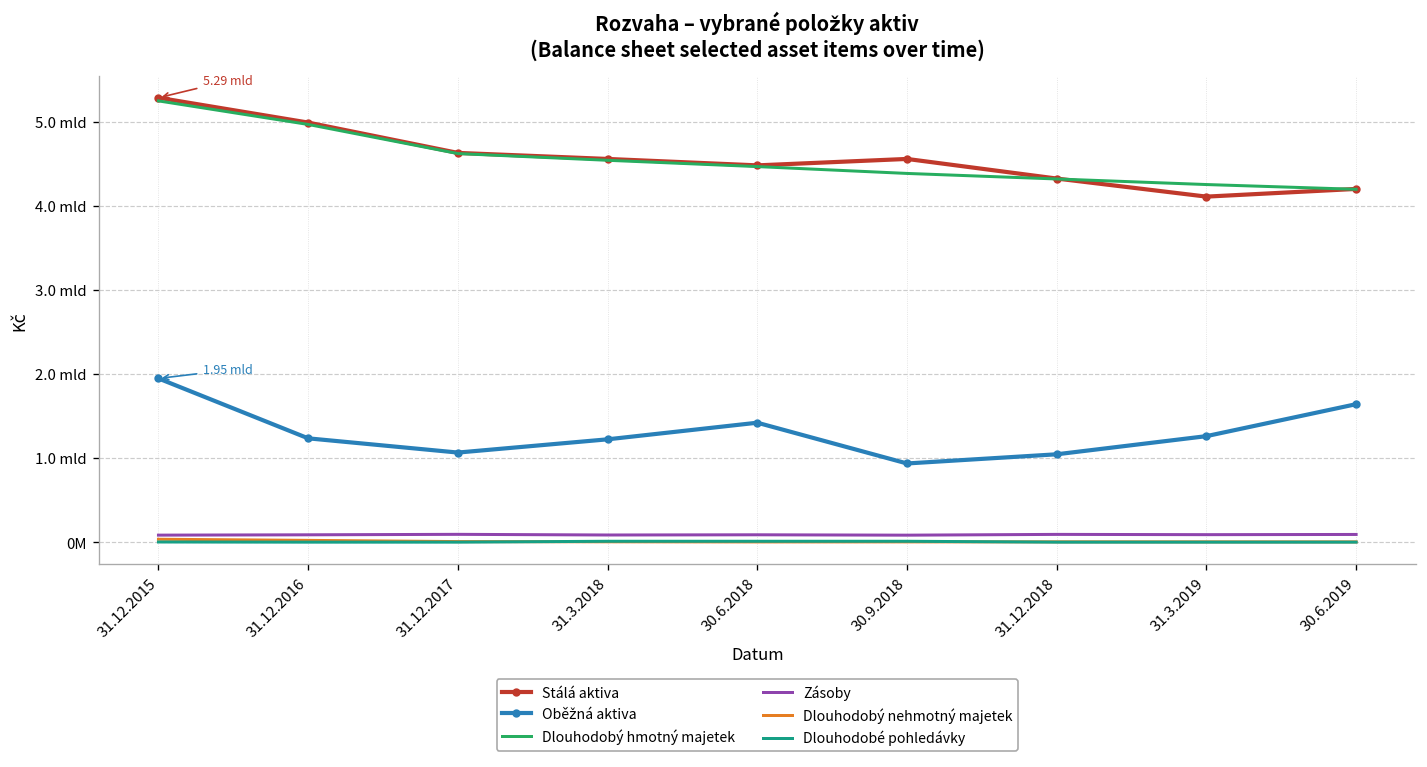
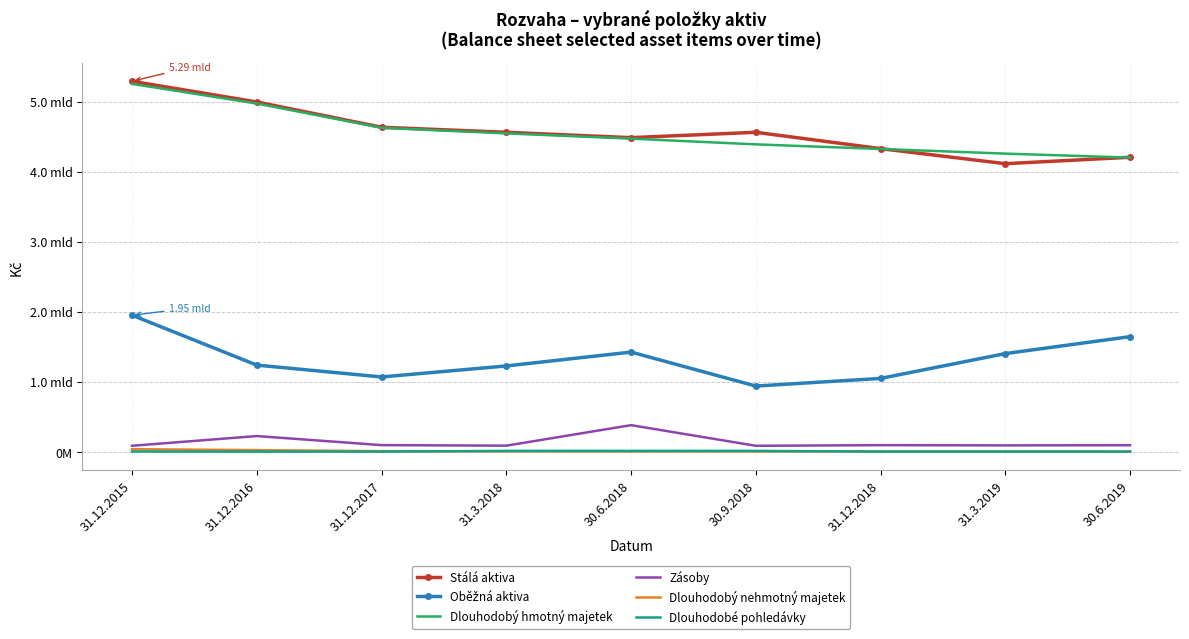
  {
    "Stálá aktiva": {
      "30.9.2018": "4.6 mld",
      "31.3.2019": "4.1 mld"
    },
    "Oběžná aktiva": {
      "31.12.2016": "1.2 mld",
      "31.12.2017": "1.1 mld",
      "31.3.2018": "1.2 mld",
      "30.6.2018": "1.4 mld",
      "30.9.2018": "0.9 mld",
      "31.12.2018": "1.0 mld",
-     "31.3.2019": "1.3 mld",
+     "31.3.2019": "1.4 mld",
      "30.6.2019": "1.6 mld"
    },
    "Zásoby": {
      "31.12.2015": "0.1 mld",
-     "31.12.2016": "0.1 mld",
+     "31.12.2016": "0.2 mld",
      "31.12.2017": "0.1 mld",
      "31.3.2018": "0.1 mld",
-     "30.6.2018": "0.1 mld",
+     "30.6.2018": "0.4 mld",
      "30.9.2018": "0.1 mld",
      "31.12.2018": "0.1 mld",
      "31.3.2019": "0.1 mld",
      "30.6.2019": "0.1 mld"
    }
  }
